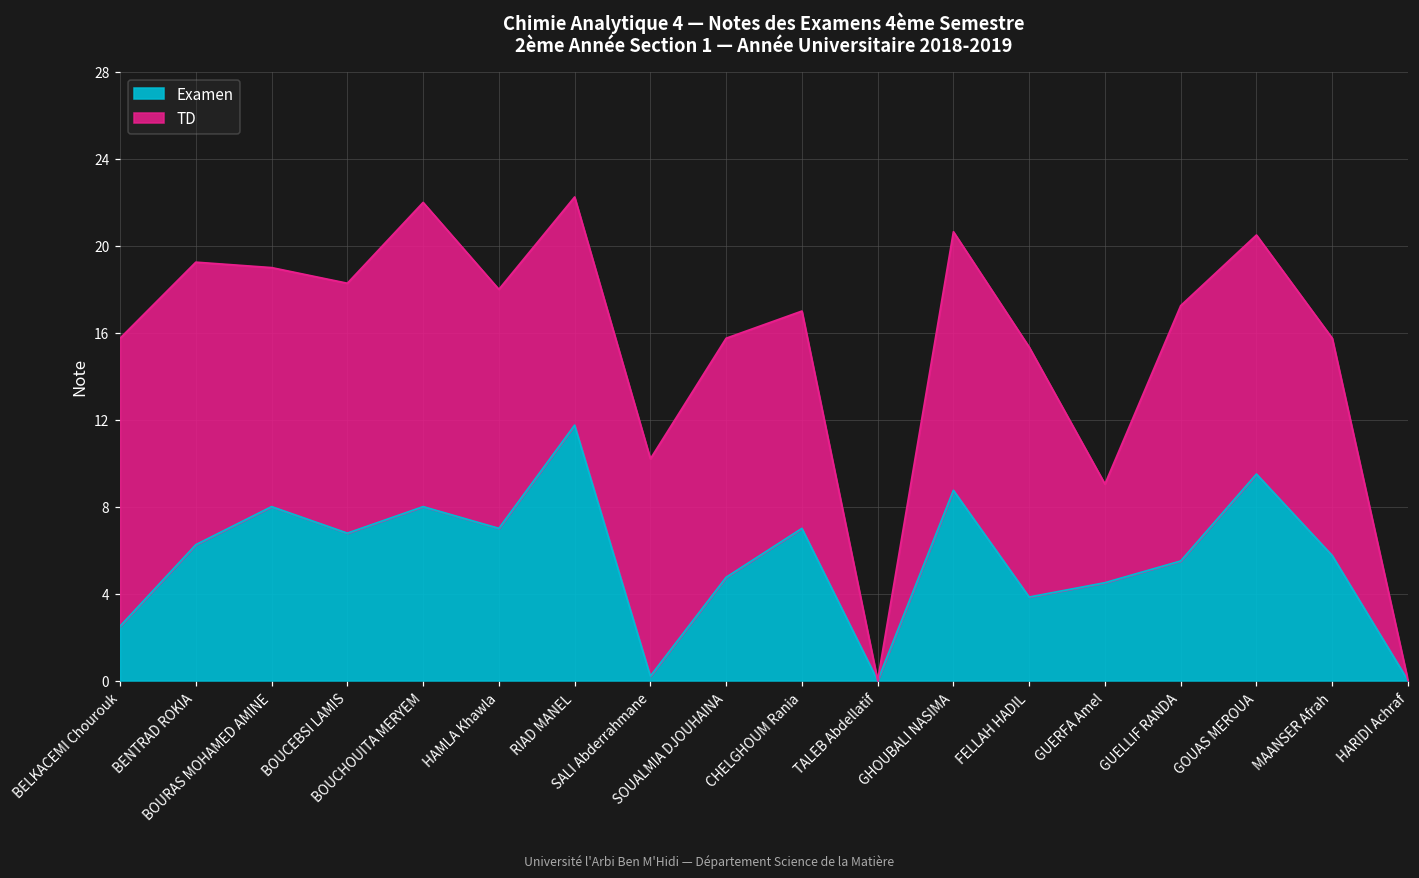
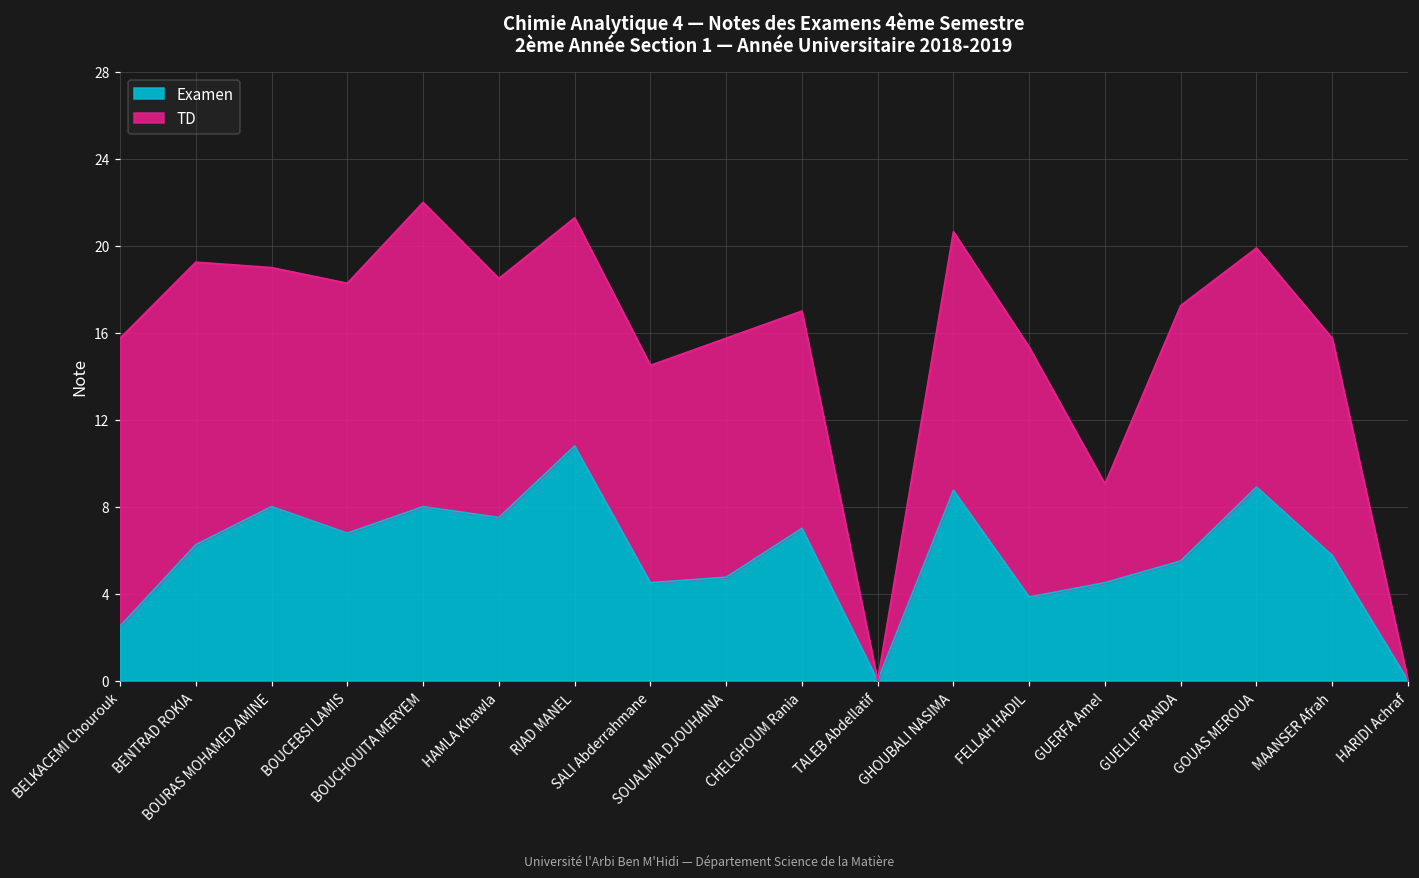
  {
    "Examen": {
      "BELKACEMI Chourouk": 2.5,
      "BENTRAD ROKIA": 6.3,
      "BOURAS MOHAMED AMINE": 8.0,
      "BOUCEBSI LAMIS": 6.8,
      "BOUCHOUITA MERYEM": 8.0,
-     "HAMLA Khawla": 7.0,
-     "RIAD MANEL": 11.8,
-     "SALI Abderrahmane": 0.2,
+     "HAMLA Khawla": 7.5,
+     "RIAD MANEL": 10.8,
+     "SALI Abderrahmane": 4.5,
      "SOUALMIA DJOUHAINA": 4.8,
      "CHELGHOUM Rania": 7.0,
      "GHOUBALI NASIMA": 8.8,
      "FELLAH HADIL": 3.8,
      "GUERFA Amel": 4.5,
      "GUELLIF RANDA": 5.5,
-     "GOUAS MEROUA": 9.5,
+     "GOUAS MEROUA": 8.9,
      "MAANSER Afrah": 5.8
    },
    "TD": {
      "BELKACEMI Chourouk": 13.3,
      "BENTRAD ROKIA": 13.0,
      "BOURAS MOHAMED AMINE": 11.0,
      "BOUCEBSI LAMIS": 11.5,
      "BOUCHOUITA MERYEM": 14.0,
      "HAMLA Khawla": 11.0,
      "RIAD MANEL": 10.5,
      "SALI Abderrahmane": 10.0,
      "SOUALMIA DJOUHAINA": 11.0,
      "CHELGHOUM Rania": 10.0,
      "GHOUBALI NASIMA": 11.9,
      "FELLAH HADIL": 11.5,
      "GUERFA Amel": 4.5,
      "GUELLIF RANDA": 11.8,
      "GOUAS MEROUA": 11.0,
      "MAANSER Afrah": 10.0
    }
  }
